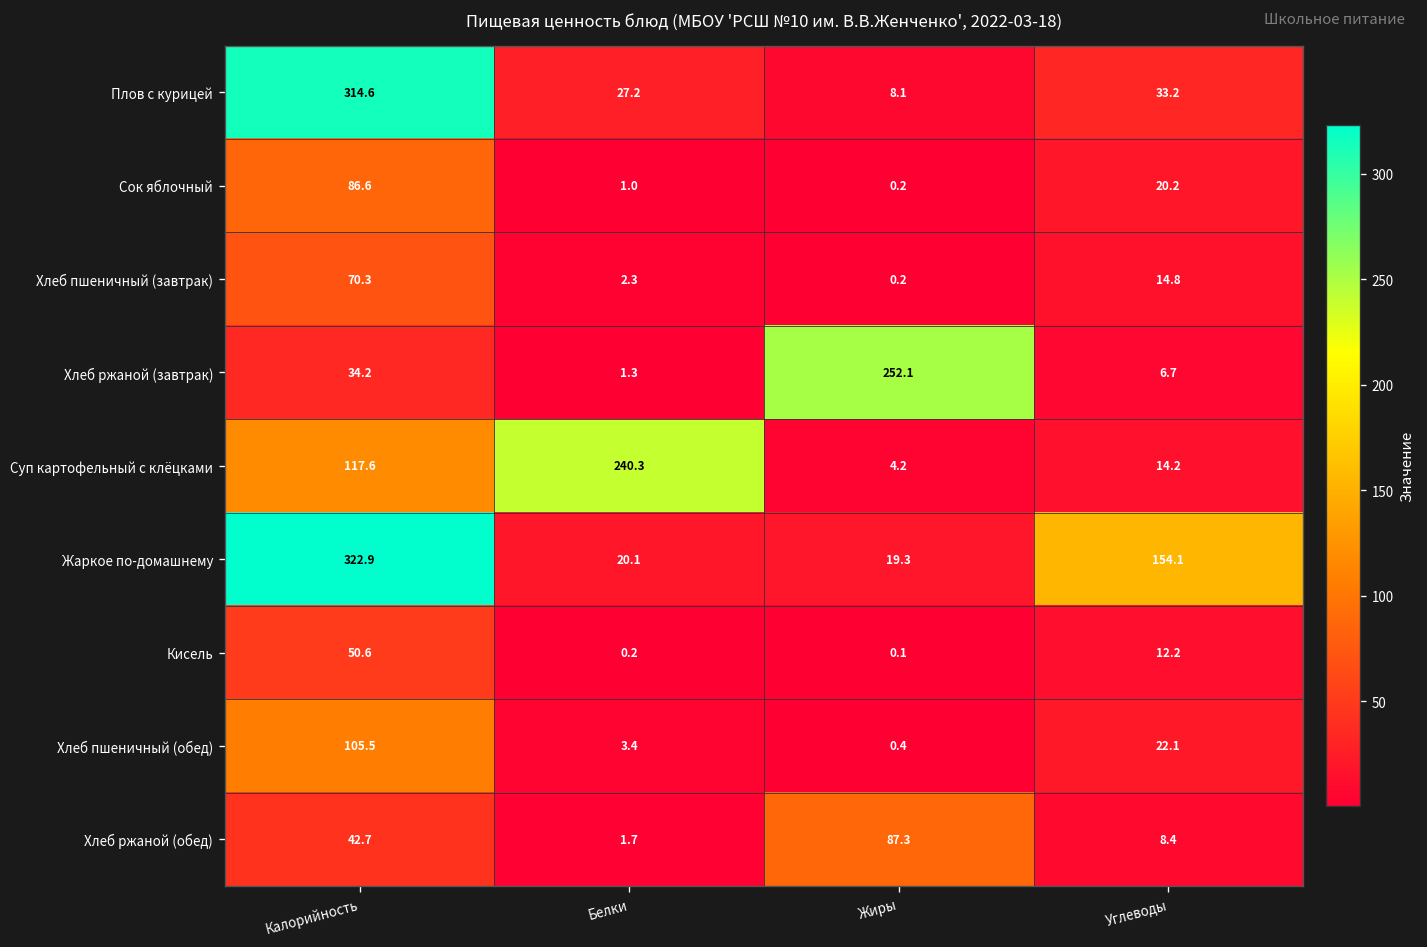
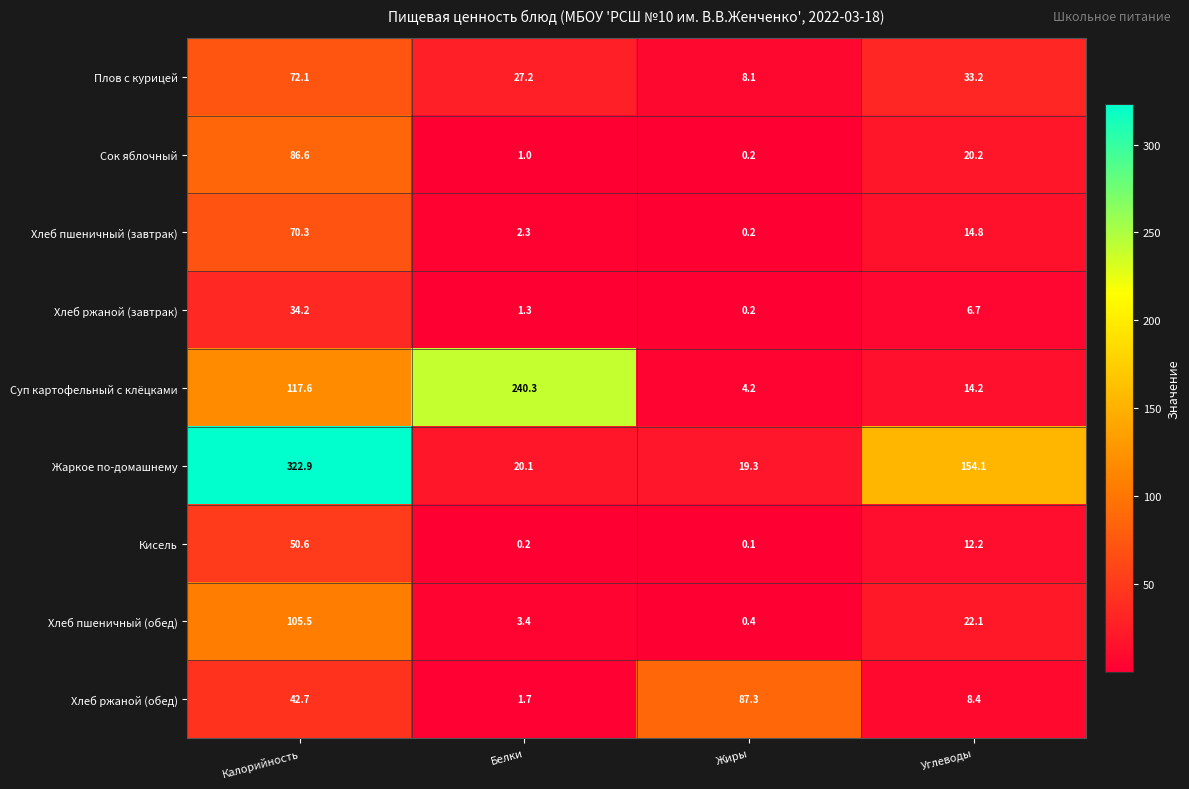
  {
    "Плов с курицей": {
-     "Калорийность": 314.6,
+     "Калорийность": 72.1,
      "Белки": 27.2,
      "Жиры": 8.1,
      "Углеводы": 33.2
    },
    "Сок яблочный": {
      "Калорийность": 86.6,
      "Белки": 1.0,
      "Жиры": 0.2,
      "Углеводы": 20.2
    },
    "Хлеб пшеничный (завтрак)": {
      "Калорийность": 70.3,
      "Белки": 2.3,
      "Жиры": 0.2,
      "Углеводы": 14.8
    },
    "Хлеб ржаной (завтрак)": {
      "Калорийность": 34.2,
      "Белки": 1.3,
-     "Жиры": 252.1,
+     "Жиры": 0.2,
      "Углеводы": 6.7
    },
    "Суп картофельный с клёцками": {
      "Калорийность": 117.6,
      "Белки": 240.3,
      "Жиры": 4.2,
      "Углеводы": 14.2
    },
    "Жаркое по-домашнему": {
      "Калорийность": 322.9,
      "Белки": 20.1,
      "Жиры": 19.3,
      "Углеводы": 154.1
    },
    "Кисель": {
      "Калорийность": 50.6,
      "Белки": 0.2,
      "Жиры": 0.1,
      "Углеводы": 12.2
    },
    "Хлеб пшеничный (обед)": {
      "Калорийность": 105.5,
      "Белки": 3.4,
      "Жиры": 0.4,
      "Углеводы": 22.1
    },
    "Хлеб ржаной (обед)": {
      "Калорийность": 42.7,
      "Белки": 1.7,
      "Жиры": 87.3,
      "Углеводы": 8.4
    }
  }
